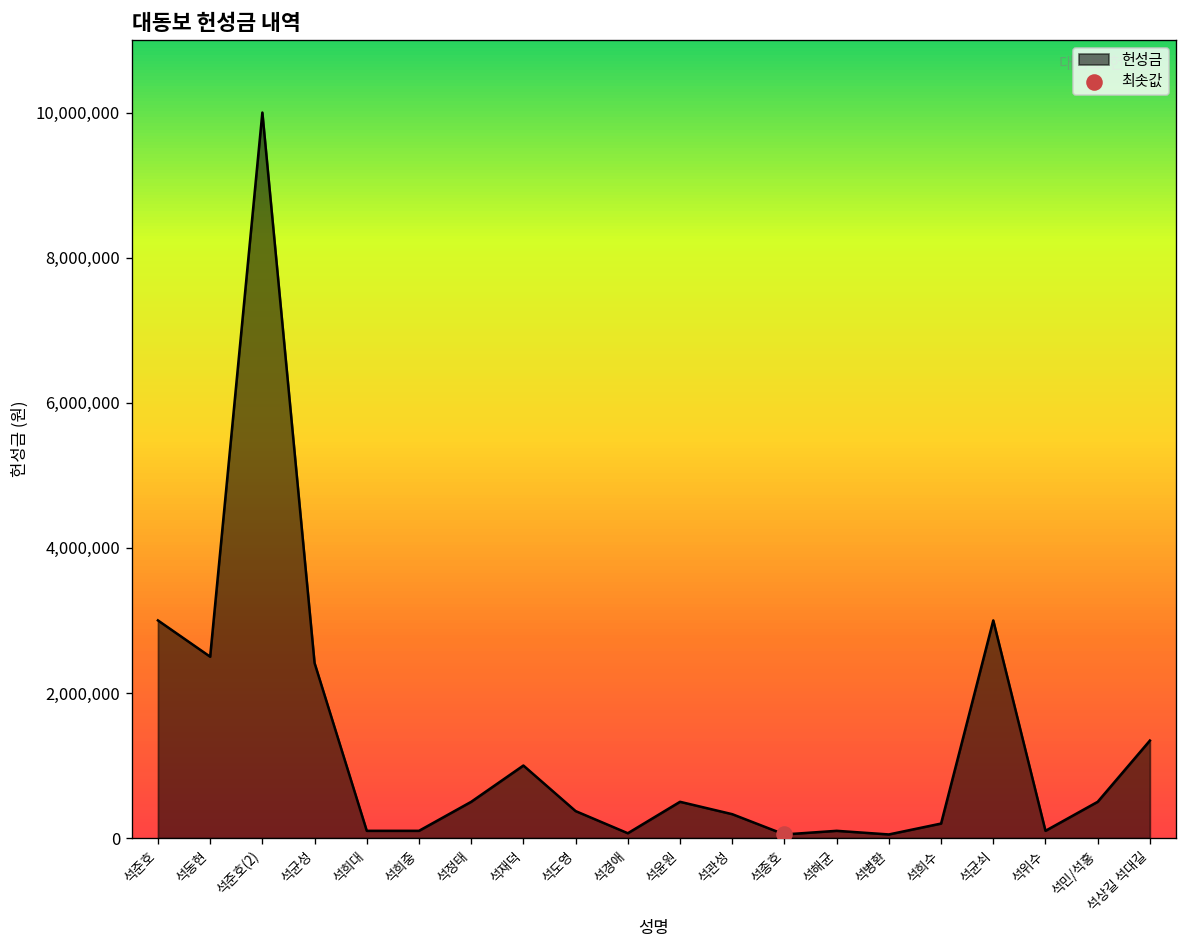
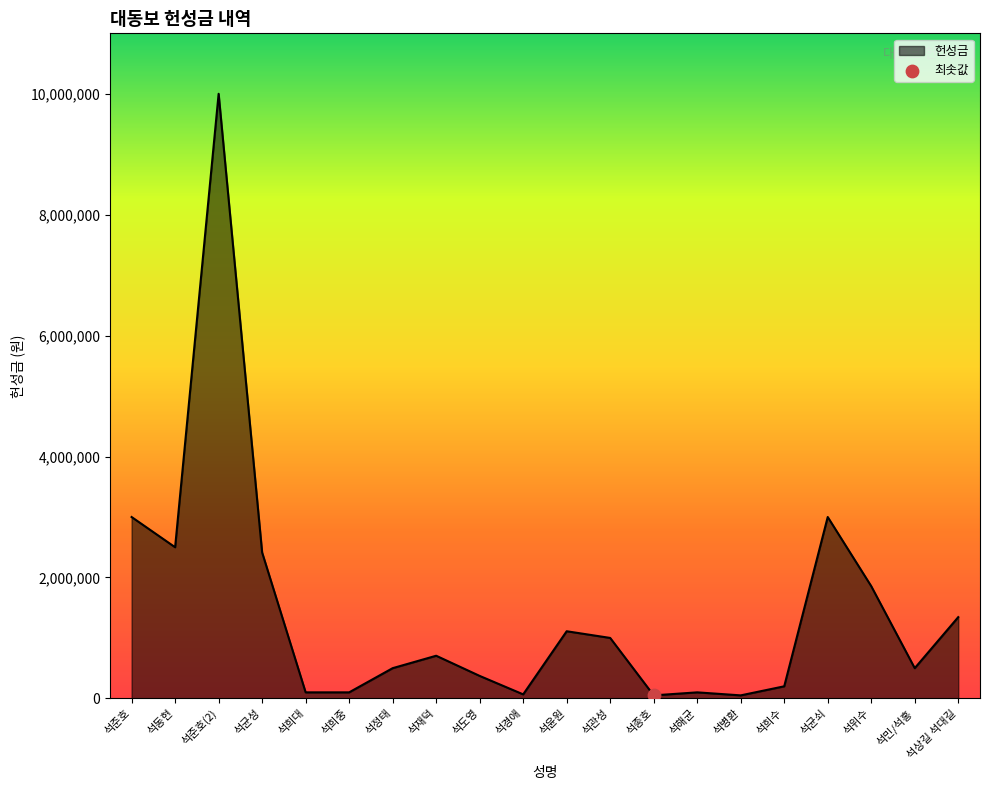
  {
    "헌성금": {
      "석준호": "3,000,000",
      "석동현": "2,500,000",
      "석준호(2)": "10,000,000",
      "석균성": "2,400,000",
      "석희대": "100,000",
      "석희중": "100,000",
      "석정태": "500,000",
-     "석재덕": "1,000,000",
+     "석재덕": "700,000",
      "석도영": "400,000",
      "석경애": "100,000",
-     "석윤원": "500,000",
-     "석관성": "300,000",
+     "석윤원": "1,100,000",
+     "석관성": "1,000,000",
      "석해균": "100,000",
      "석병환": "100,000",
      "석희수": "200,000",
      "석균쇠": "3,000,000",
-     "석위수": "100,000",
+     "석위수": "1,900,000",
      "석민/석홍": "500,000",
      "석상길 석대길": "1,300,000"
    }
  }
